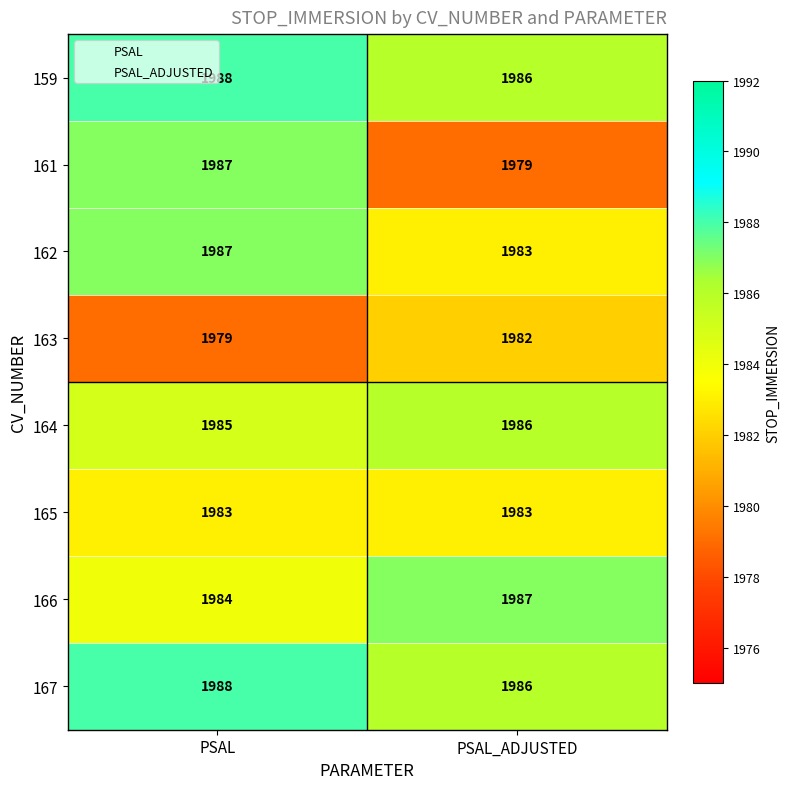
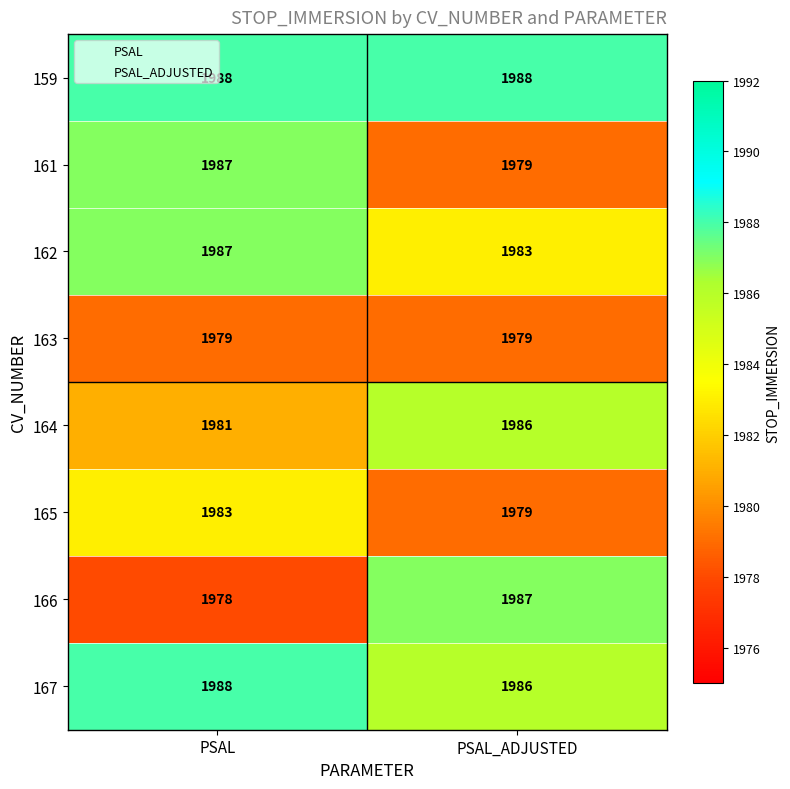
  {
    "159": {
-     "PSAL_ADJUSTED": 1986
+     "PSAL_ADJUSTED": 1988
    },
    "161": {
      "PSAL": 1987,
      "PSAL_ADJUSTED": 1979
    },
    "162": {
      "PSAL": 1987,
      "PSAL_ADJUSTED": 1983
    },
    "163": {
      "PSAL": 1979,
-     "PSAL_ADJUSTED": 1982
+     "PSAL_ADJUSTED": 1979
    },
    "164": {
-     "PSAL": 1985,
+     "PSAL": 1981,
      "PSAL_ADJUSTED": 1986
    },
    "165": {
      "PSAL": 1983,
-     "PSAL_ADJUSTED": 1983
+     "PSAL_ADJUSTED": 1979
    },
    "166": {
-     "PSAL": 1984,
+     "PSAL": 1978,
      "PSAL_ADJUSTED": 1987
    },
    "167": {
      "PSAL": 1988,
      "PSAL_ADJUSTED": 1986
    }
  }
